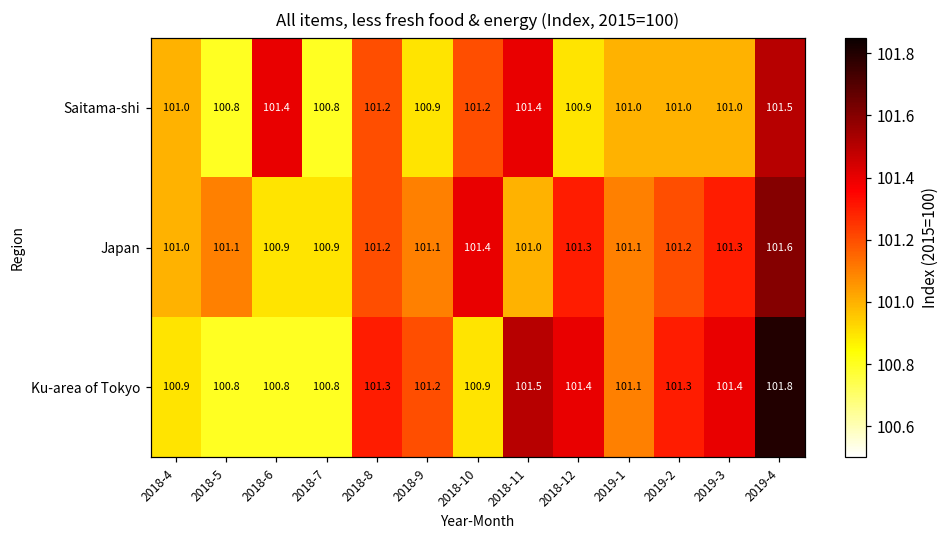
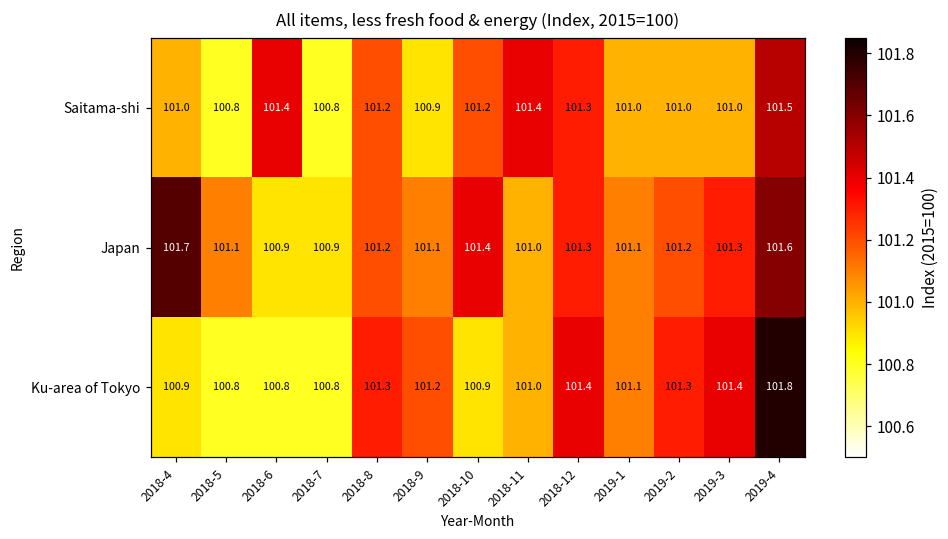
  {
    "Saitama-shi": {
      "2018-4": 101.0,
      "2018-5": 100.8,
      "2018-6": 101.4,
      "2018-7": 100.8,
      "2018-8": 101.2,
      "2018-9": 100.9,
      "2018-10": 101.2,
      "2018-11": 101.4,
-     "2018-12": 100.9,
+     "2018-12": 101.3,
      "2019-1": 101.0,
      "2019-2": 101.0,
      "2019-3": 101.0,
      "2019-4": 101.5
    },
    "Japan": {
-     "2018-4": 101.0,
+     "2018-4": 101.7,
      "2018-5": 101.1,
      "2018-6": 100.9,
      "2018-7": 100.9,
      "2018-8": 101.2,
      "2018-9": 101.1,
      "2018-10": 101.4,
      "2018-11": 101.0,
      "2018-12": 101.3,
      "2019-1": 101.1,
      "2019-2": 101.2,
      "2019-3": 101.3,
      "2019-4": 101.6
    },
    "Ku-area of Tokyo": {
      "2018-4": 100.9,
      "2018-5": 100.8,
      "2018-6": 100.8,
      "2018-7": 100.8,
      "2018-8": 101.3,
      "2018-9": 101.2,
      "2018-10": 100.9,
-     "2018-11": 101.5,
+     "2018-11": 101.0,
      "2018-12": 101.4,
      "2019-1": 101.1,
      "2019-2": 101.3,
      "2019-3": 101.4,
      "2019-4": 101.8
    }
  }
